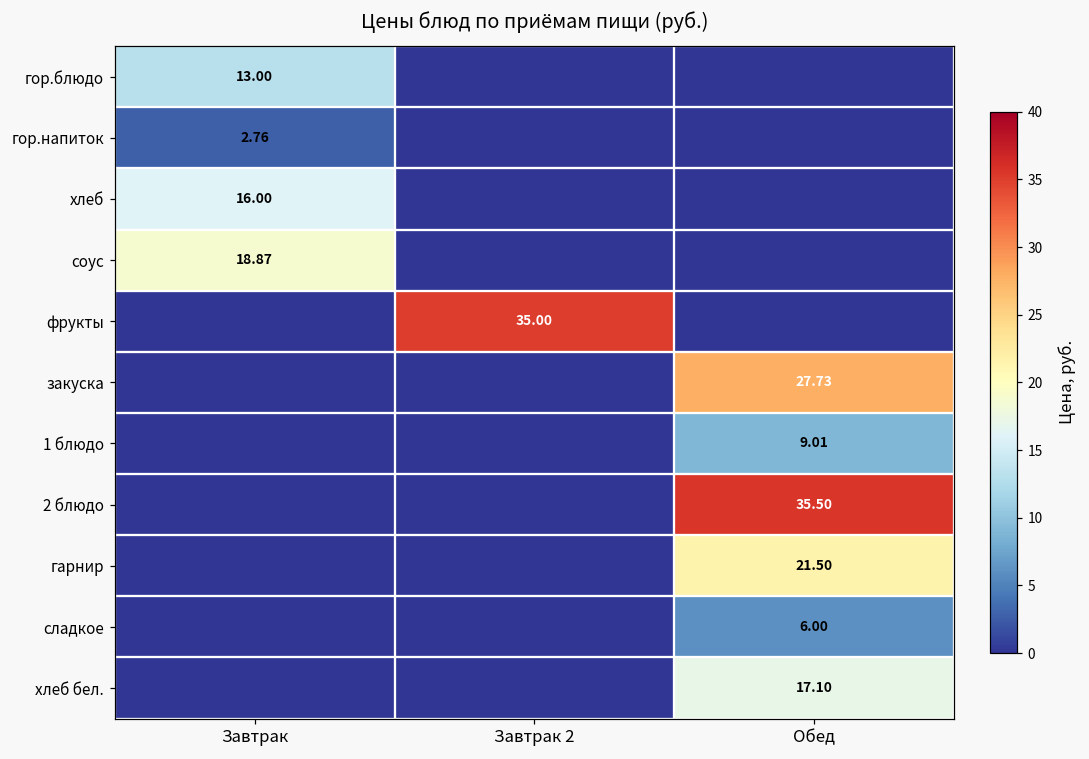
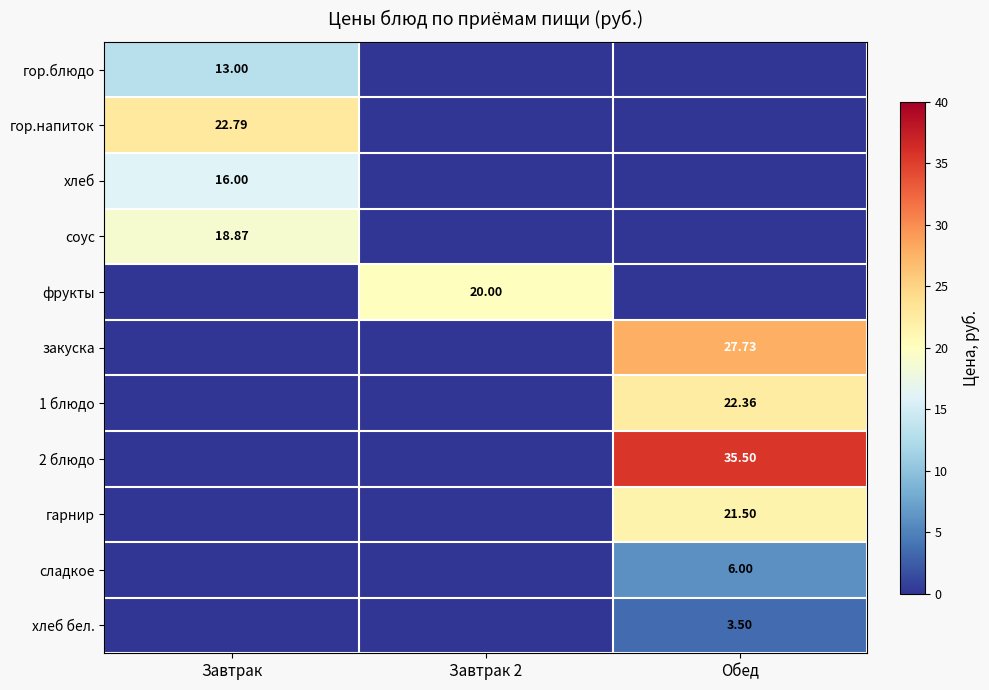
  {
    "гор.блюдо": {
      "Завтрак": 13.00
    },
    "гор.напиток": {
-     "Завтрак": 2.76
+     "Завтрак": 22.79
    },
    "хлеб": {
      "Завтрак": 16.00
    },
    "соус": {
      "Завтрак": 18.87
    },
    "фрукты": {
-     "Завтрак 2": 35.00
+     "Завтрак 2": 20.00
    },
    "закуска": {
      "Обед": 27.73
    },
    "1 блюдо": {
-     "Обед": 9.01
+     "Обед": 22.36
    },
    "2 блюдо": {
      "Обед": 35.50
    },
    "гарнир": {
      "Обед": 21.50
    },
    "сладкое": {
      "Обед": 6.00
    },
    "хлеб бел.": {
-     "Обед": 17.10
+     "Обед": 3.50
    }
  }
